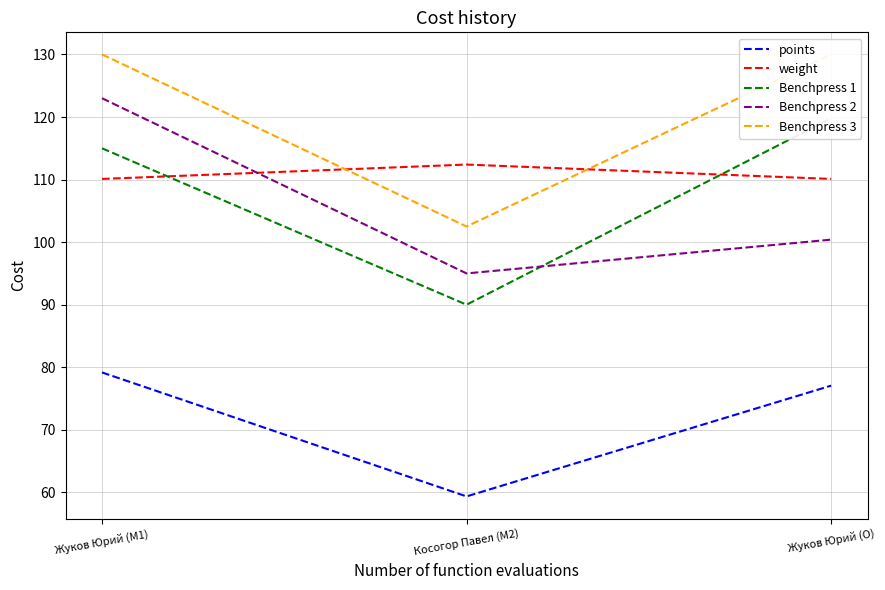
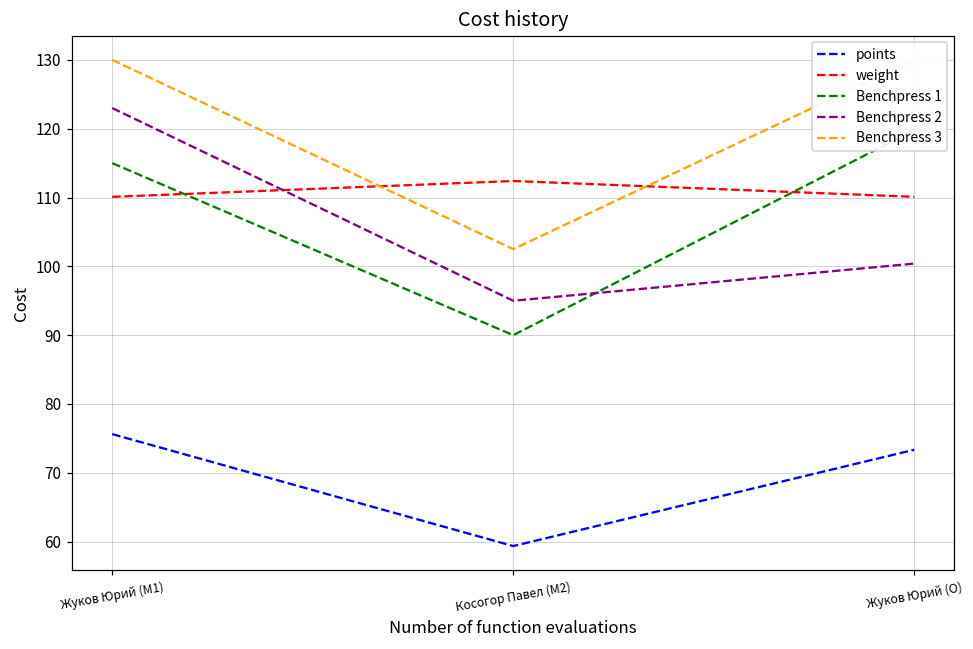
  {
    "points": {
-     "Жуков Юрий (M1)": 79,
+     "Жуков Юрий (M1)": 76,
      "Косогор Павел (M2)": 59,
-     "Жуков Юрий (O)": 77
+     "Жуков Юрий (O)": 73
    },
    "weight": {
      "Жуков Юрий (M1)": 110,
      "Косогор Павел (M2)": 112,
      "Жуков Юрий (O)": 110
    },
    "Benchpress 1": {
      "Жуков Юрий (M1)": 115,
      "Косогор Павел (M2)": 90
    },
    "Benchpress 2": {
      "Жуков Юрий (M1)": 123,
      "Косогор Павел (M2)": 95,
      "Жуков Юрий (O)": 100
    },
    "Benchpress 3": {
      "Жуков Юрий (M1)": 130,
      "Косогор Павел (M2)": 103
    }
  }
